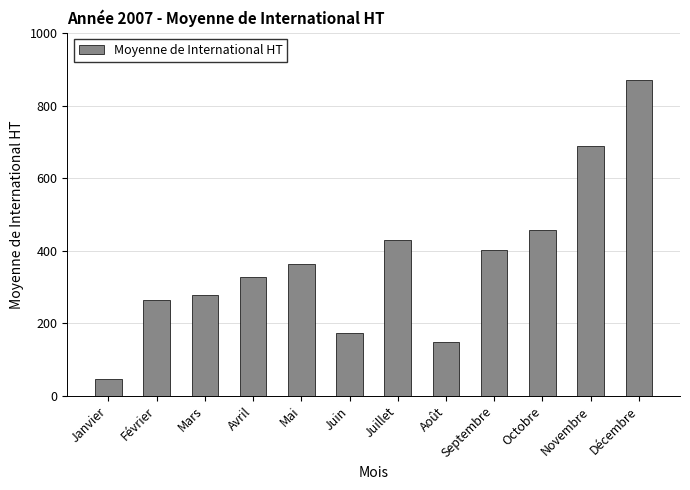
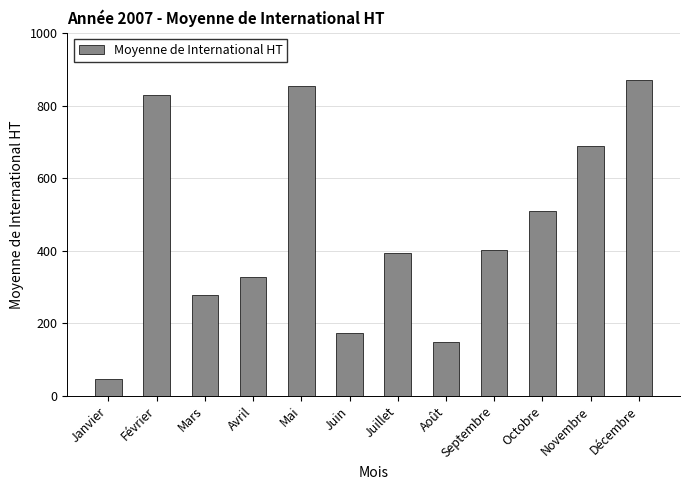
  {
    "Janvier": 50,
-   "Février": 260,
+   "Février": 830,
    "Mars": 280,
    "Avril": 330,
-   "Mai": 360,
+   "Mai": 850,
    "Juin": 170,
-   "Juillet": 430,
+   "Juillet": 390,
    "Août": 150,
    "Septembre": 400,
-   "Octobre": 460,
+   "Octobre": 510,
    "Novembre": 690,
    "Décembre": 870
  }
